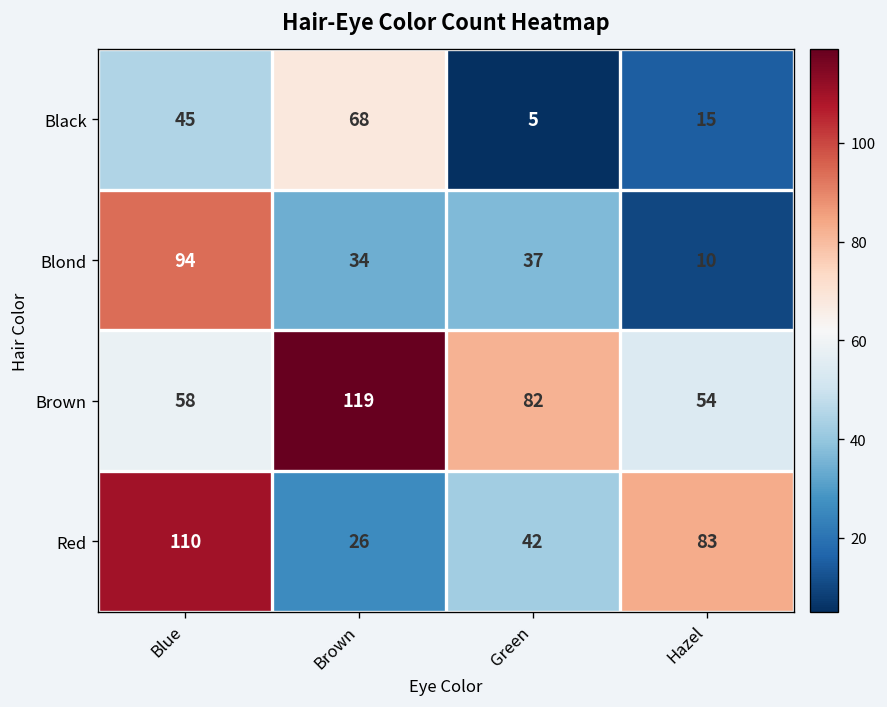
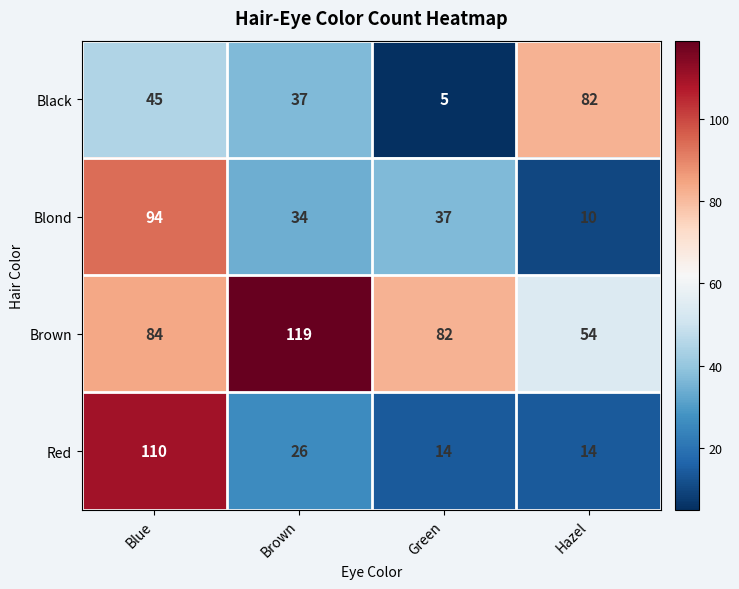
  {
    "Black": {
      "Blue": 45,
-     "Brown": 68,
+     "Brown": 37,
      "Green": 5,
-     "Hazel": 15
+     "Hazel": 82
    },
    "Blond": {
      "Blue": 94,
      "Brown": 34,
      "Green": 37,
      "Hazel": 10
    },
    "Brown": {
-     "Blue": 58,
+     "Blue": 84,
      "Brown": 119,
      "Green": 82,
      "Hazel": 54
    },
    "Red": {
      "Blue": 110,
      "Brown": 26,
-     "Green": 42,
-     "Hazel": 83
+     "Green": 14,
+     "Hazel": 14
    }
  }
